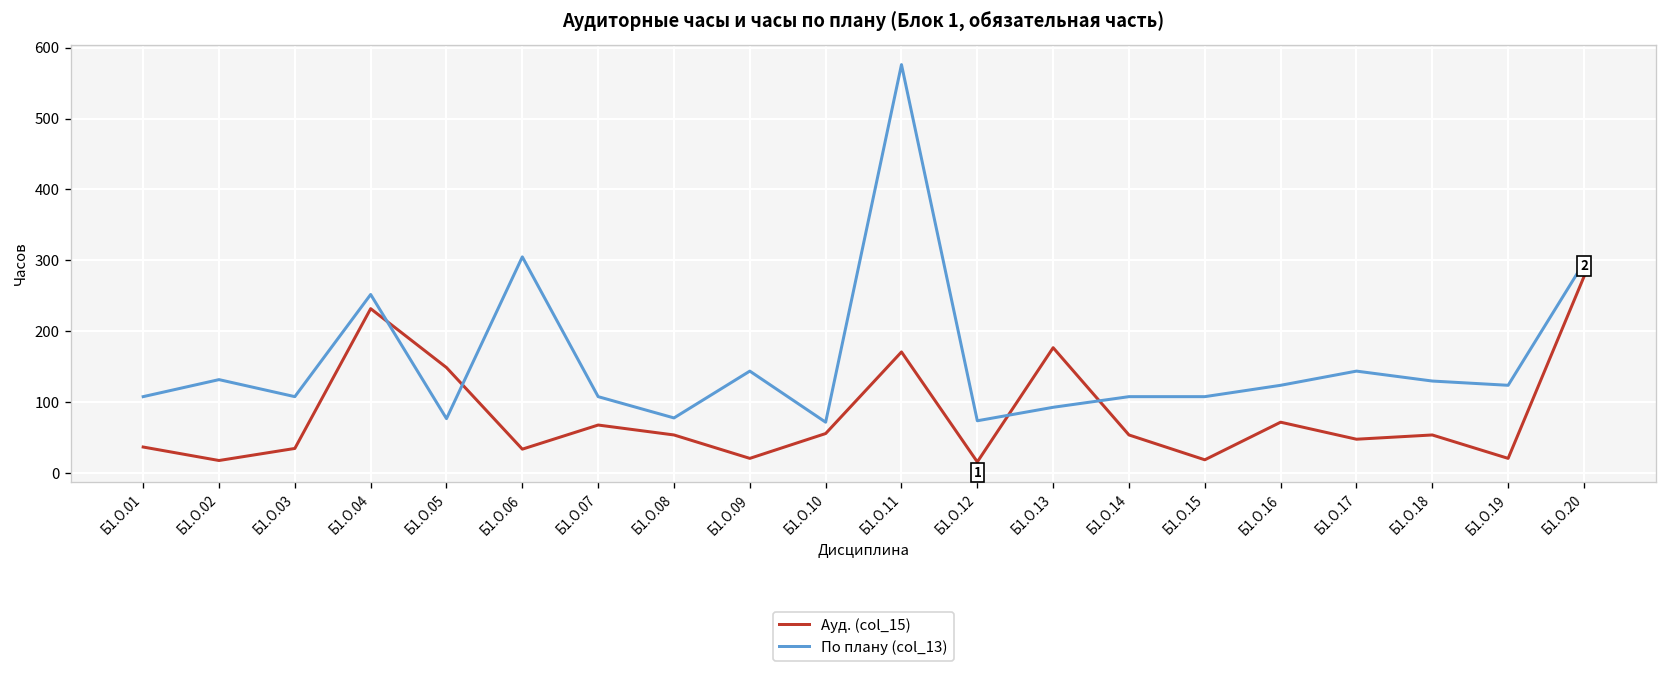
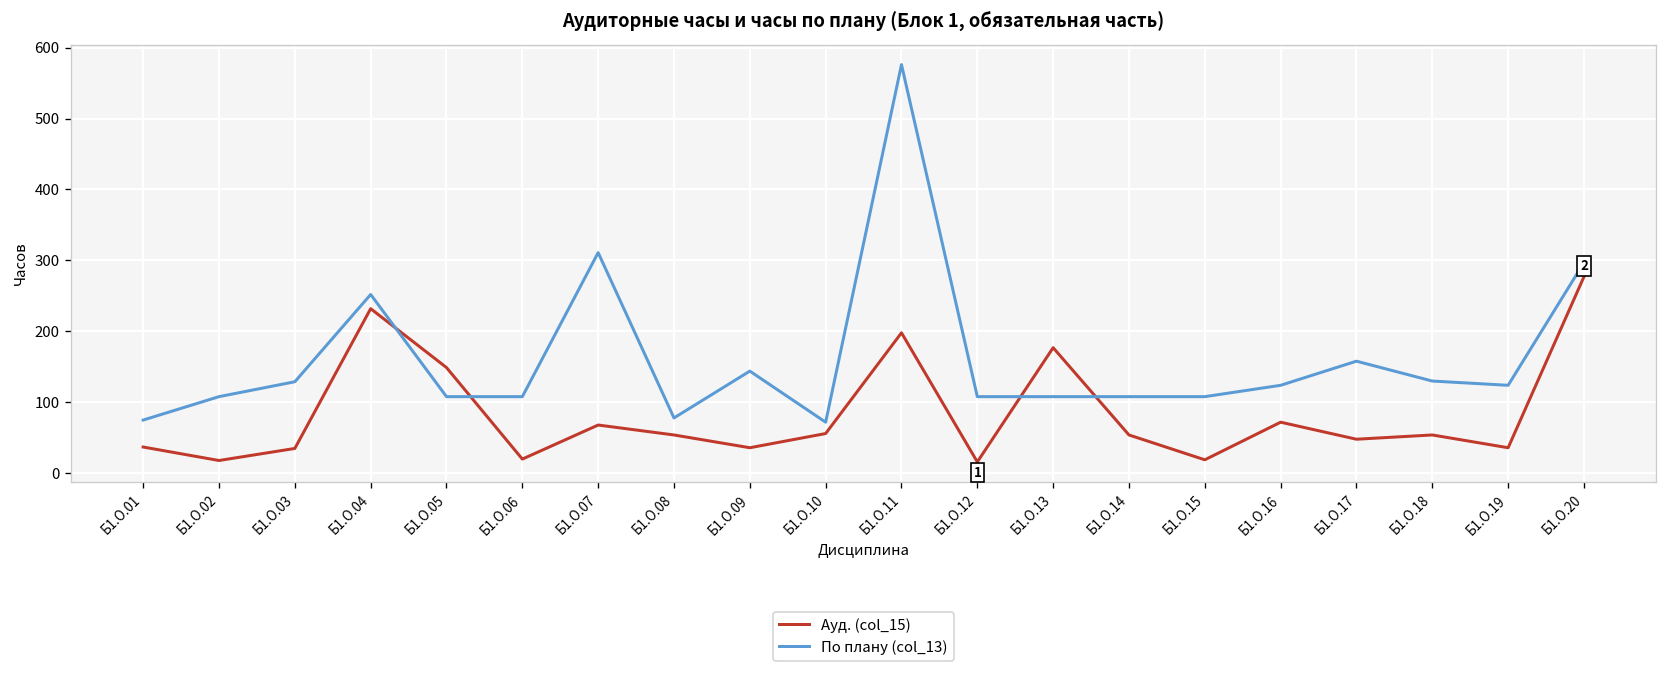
  {
    "Ауд. (col_15)": {
      "Б1.О.01": 40,
      "Б1.О.02": 20,
      "Б1.О.03": 40,
      "Б1.О.04": 230,
      "Б1.О.05": 150,
-     "Б1.О.06": 30,
+     "Б1.О.06": 20,
      "Б1.О.07": 70,
      "Б1.О.08": 50,
-     "Б1.О.09": 20,
+     "Б1.О.09": 40,
      "Б1.О.10": 60,
-     "Б1.О.11": 170,
+     "Б1.О.11": 200,
      "Б1.О.13": 180,
      "Б1.О.14": 50,
      "Б1.О.15": 20,
      "Б1.О.16": 70,
      "Б1.О.17": 50,
      "Б1.О.18": 50,
-     "Б1.О.19": 20,
+     "Б1.О.19": 40,
      "Б1.О.20": 280
    },
    "По плану (col_13)": {
-     "Б1.О.01": 110,
-     "Б1.О.02": 130,
-     "Б1.О.03": 110,
+     "Б1.О.01": 80,
+     "Б1.О.02": 110,
+     "Б1.О.03": 130,
      "Б1.О.04": 250,
-     "Б1.О.05": 80,
-     "Б1.О.06": 310,
-     "Б1.О.07": 110,
+     "Б1.О.05": 110,
+     "Б1.О.06": 110,
+     "Б1.О.07": 310,
      "Б1.О.08": 80,
      "Б1.О.09": 140,
      "Б1.О.10": 70,
      "Б1.О.11": 580,
-     "Б1.О.12": 70,
-     "Б1.О.13": 90,
+     "Б1.О.12": 110,
+     "Б1.О.13": 110,
      "Б1.О.14": 110,
      "Б1.О.15": 110,
      "Б1.О.16": 120,
-     "Б1.О.17": 140,
+     "Б1.О.17": 160,
      "Б1.О.18": 130,
      "Б1.О.19": 120
    }
  }
